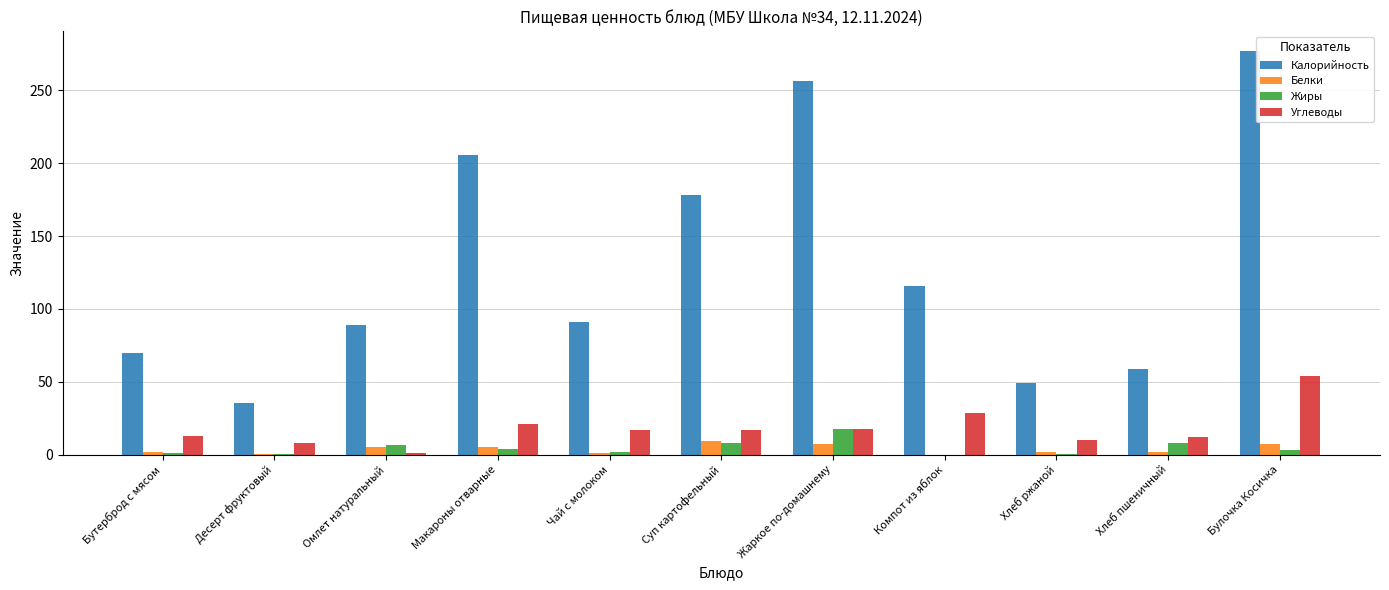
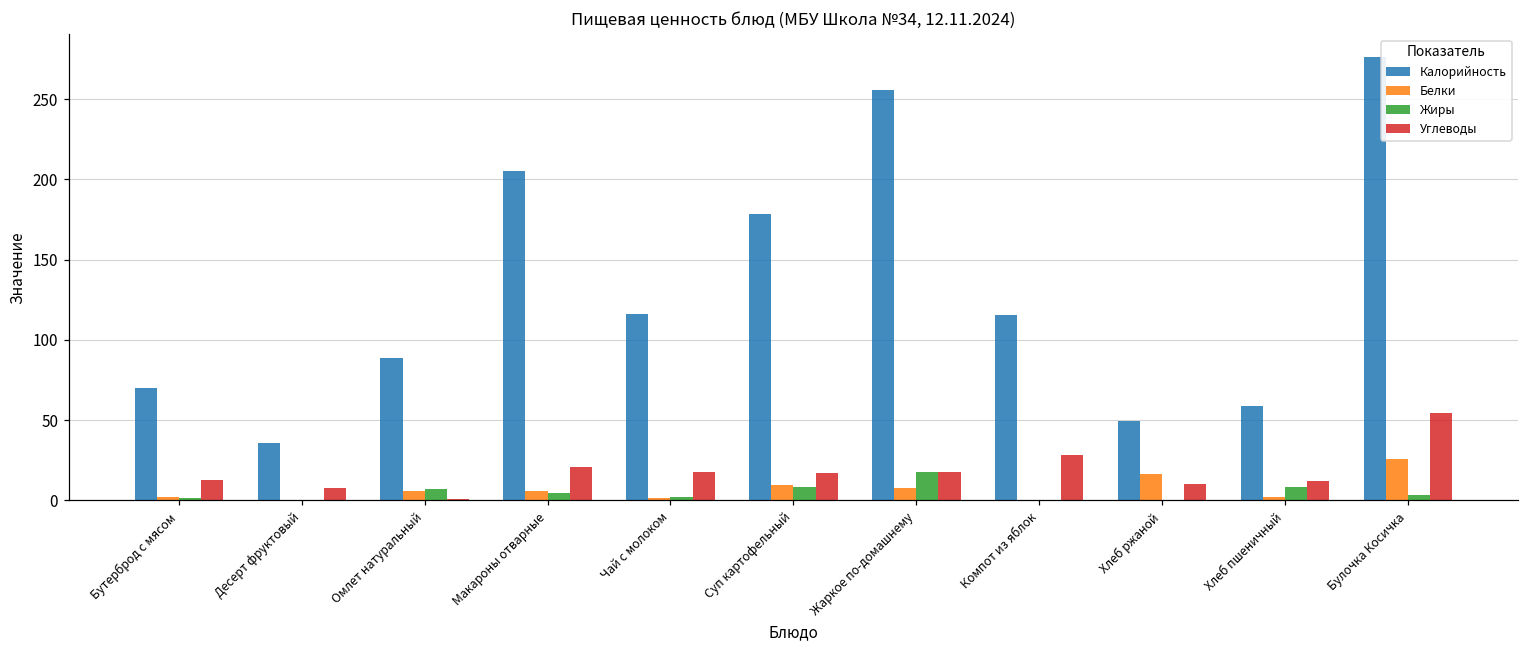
  {
    "Калорийность": {
      "Бутерброд с мясом": 70,
      "Десерт фруктовый": 36,
      "Омлет натуральный": 89,
      "Макароны отварные": 205,
-     "Чай с молоком": 91,
+     "Чай с молоком": 116,
      "Суп картофельный": 178,
      "Жаркое по-домашнему": 256,
      "Компот из яблок": 116,
      "Хлеб ржаной": 50,
      "Хлеб пшеничный": 59,
      "Булочка Косичка": 277
    },
    "Белки": {
      "Бутерброд с мясом": 2,
      "Омлет натуральный": 6,
      "Макароны отварные": 6,
      "Суп картофельный": 9,
      "Жаркое по-домашнему": 8,
-     "Хлеб ржаной": 2,
+     "Хлеб ржаной": 17,
      "Хлеб пшеничный": 2,
-     "Булочка Косичка": 7
+     "Булочка Косичка": 26
    },
    "Жиры": {
      "Омлет натуральный": 7,
      "Макароны отварные": 4,
      "Чай с молоком": 2,
      "Суп картофельный": 8,
      "Жаркое по-домашнему": 18,
      "Хлеб пшеничный": 8,
      "Булочка Косичка": 3
    },
    "Углеводы": {
      "Бутерброд с мясом": 13,
      "Десерт фруктовый": 8,
      "Макароны отварные": 21,
      "Чай с молоком": 17,
      "Суп картофельный": 17,
      "Жаркое по-домашнему": 18,
      "Компот из яблок": 28,
      "Хлеб ржаной": 10,
      "Хлеб пшеничный": 12,
      "Булочка Косичка": 54
    }
  }
